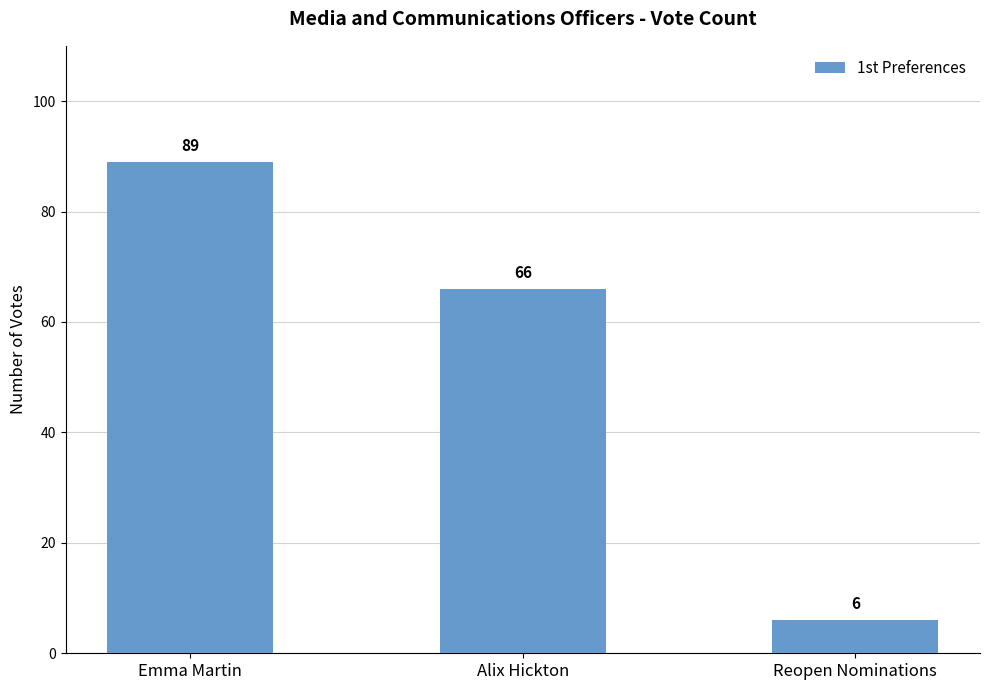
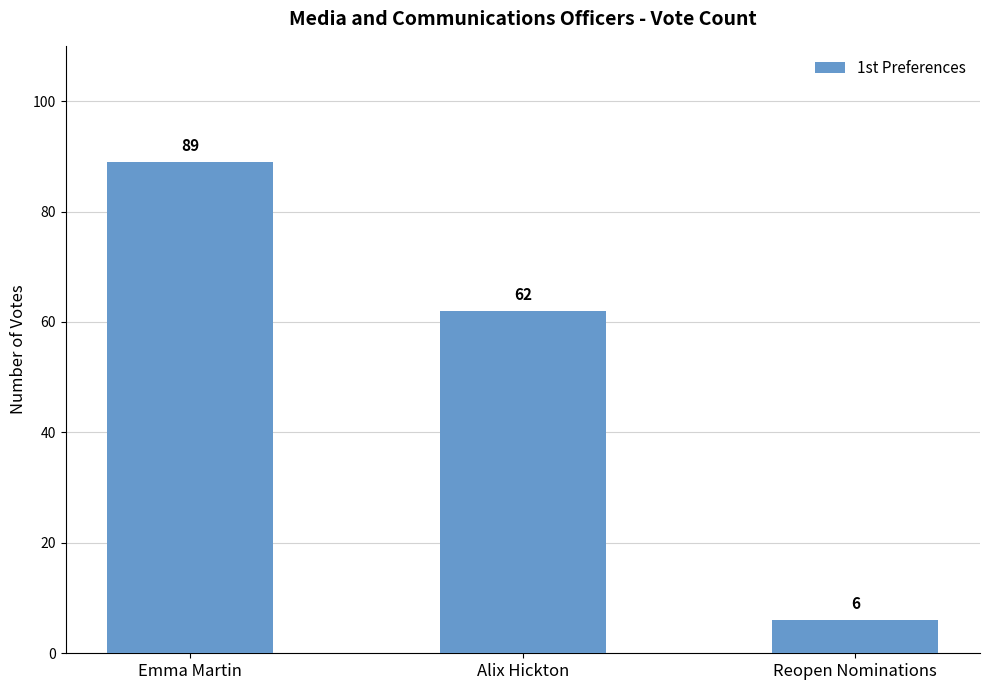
  {
    "Emma Martin": 89,
-   "Alix Hickton": 66,
+   "Alix Hickton": 62,
    "Reopen Nominations": 6
  }
